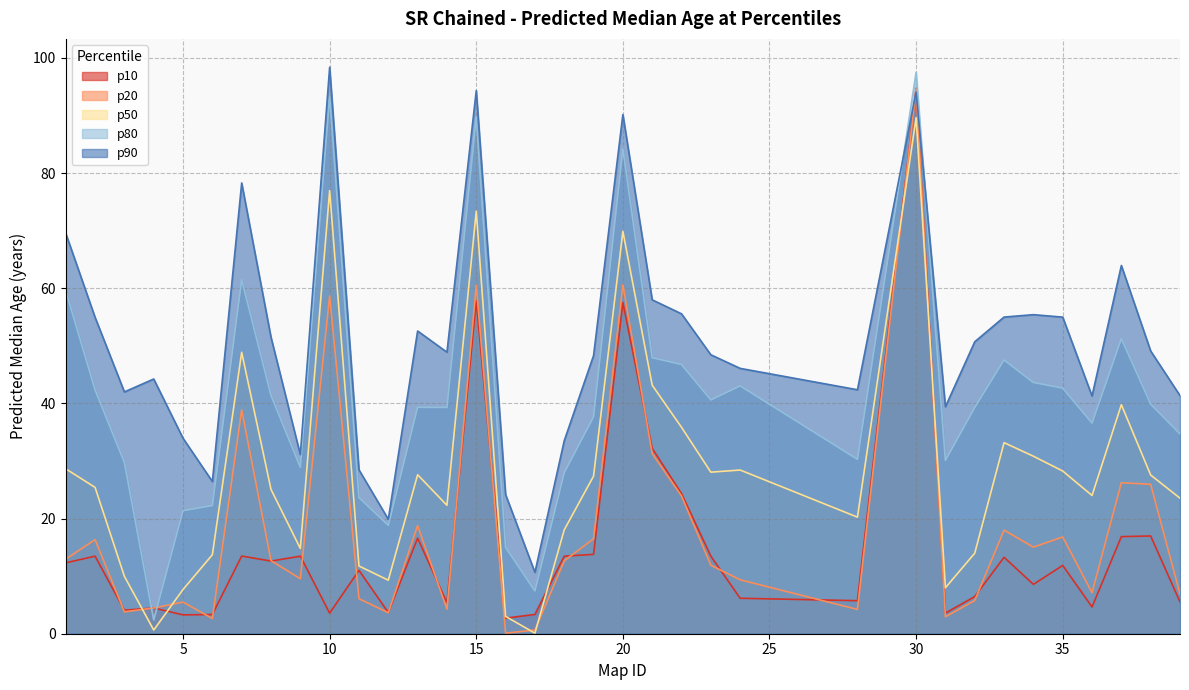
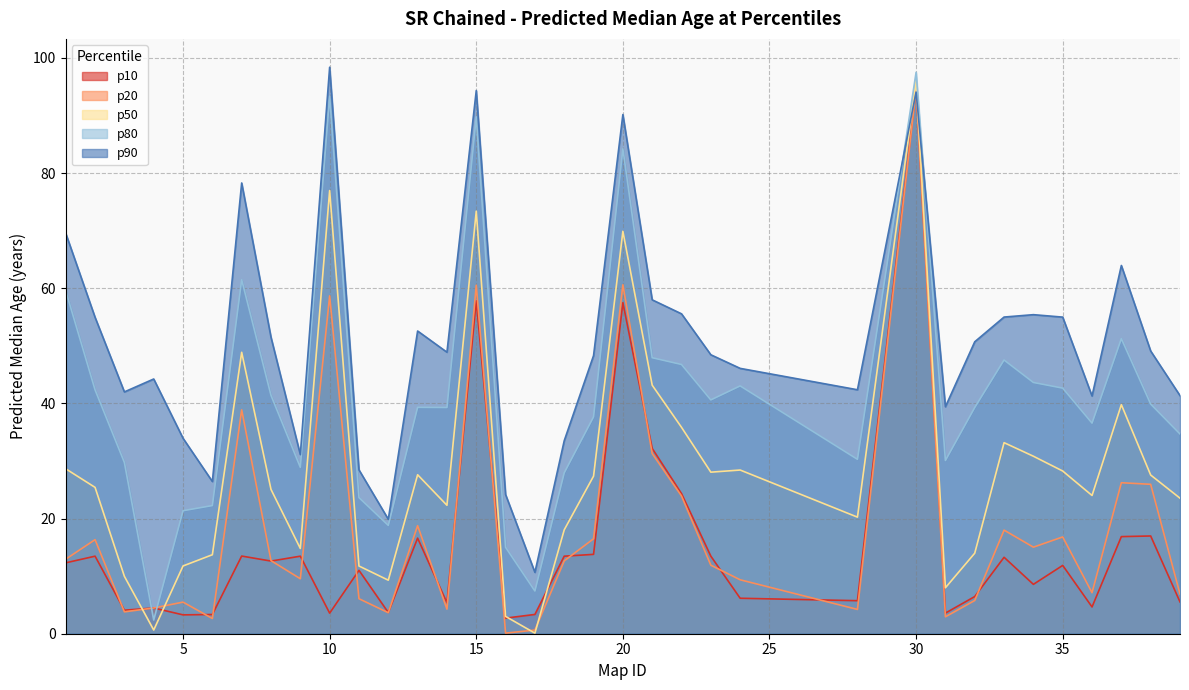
  {
    "p10": {
      "5": 3,
      "10": 4,
      "15": 58,
      "20": 57,
      "35": 12
    },
    "p20": {
      "5": 5,
      "10": 59,
      "15": 61,
      "20": 61,
      "35": 17
    },
    "p50": {
-     "5": 8,
+     "5": 12,
      "10": 77,
      "15": 73,
      "20": 70,
-     "30": 90,
+     "30": 96,
      "35": 28
    },
    "p80": {
      "5": 21,
      "10": 93,
      "15": 90,
      "20": 84,
      "30": 97,
      "35": 43
    },
    "p90": {
      "5": 34,
      "10": 98,
      "15": 94,
      "20": 90,
      "30": 94,
      "35": 55
    }
  }
